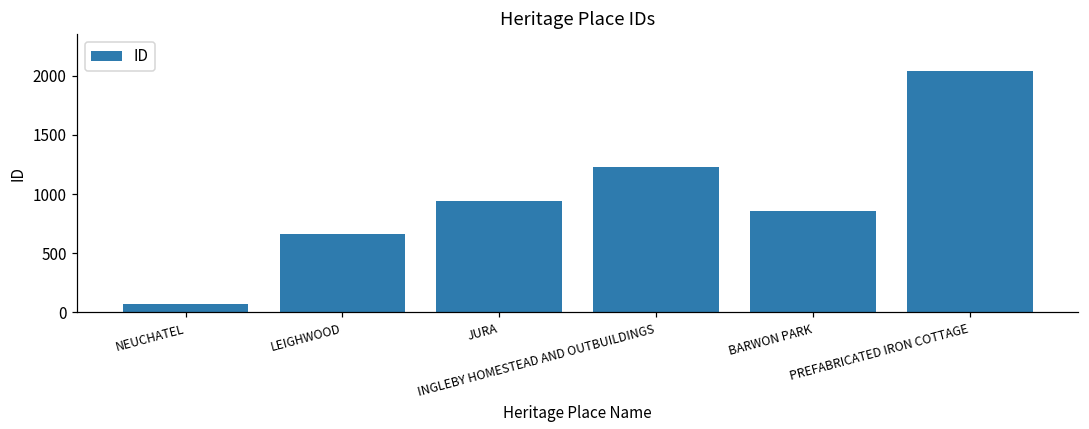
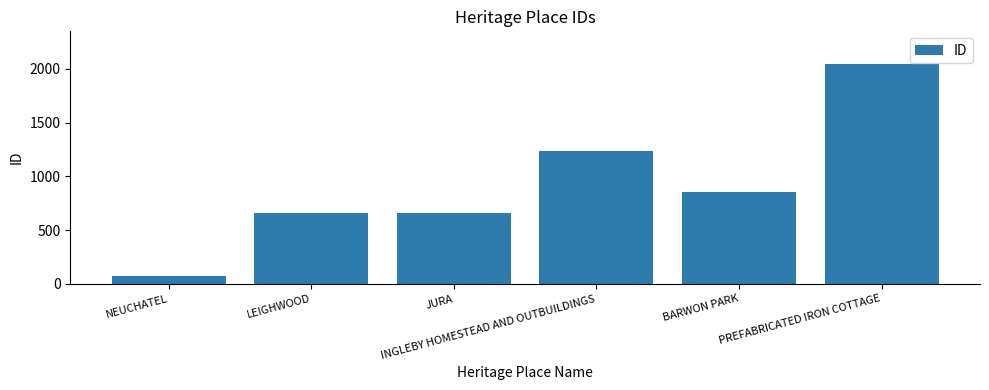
  {
    "NEUCHATEL": 70,
    "LEIGHWOOD": 660,
-   "JURA": 940,
+   "JURA": 660,
    "INGLEBY HOMESTEAD AND OUTBUILDINGS": 1230,
    "BARWON PARK": 850,
    "PREFABRICATED IRON COTTAGE": 2040
  }
